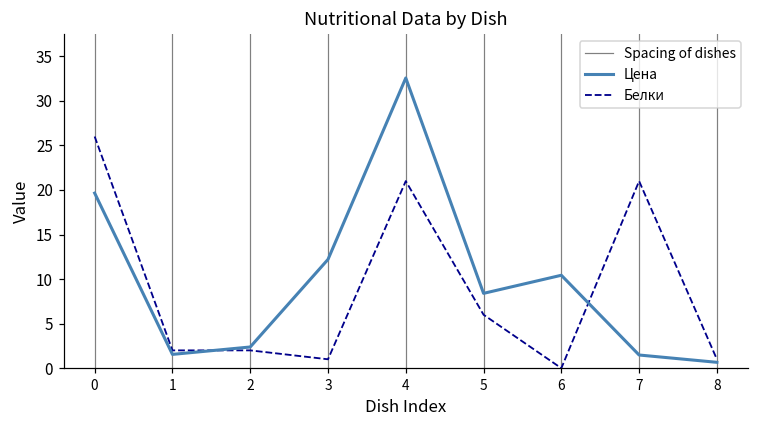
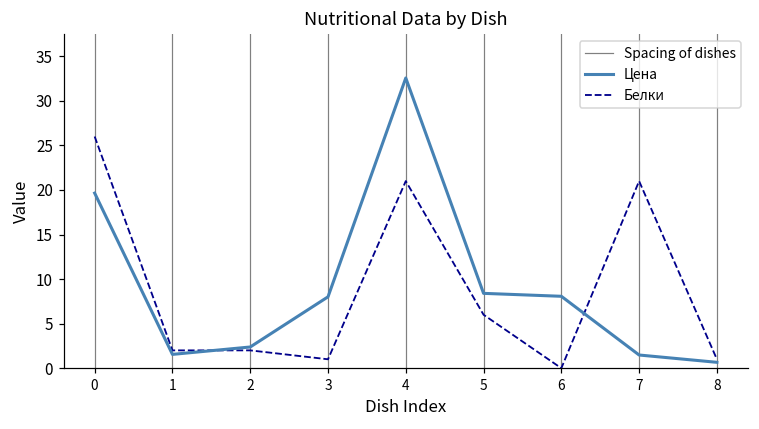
  {
    "Цена": {
      "0": 20,
      "1": 2,
      "2": 2,
-     "3": 12,
+     "3": 8,
      "4": 33,
      "5": 8,
-     "6": 10,
+     "6": 8,
      "7": 1,
      "8": 1
    },
    "Белки": {
      "0": 26,
      "1": 2,
      "2": 2,
      "3": 1,
      "4": 21,
      "5": 6,
      "6": 0,
      "7": 21,
      "8": 1
    }
  }
